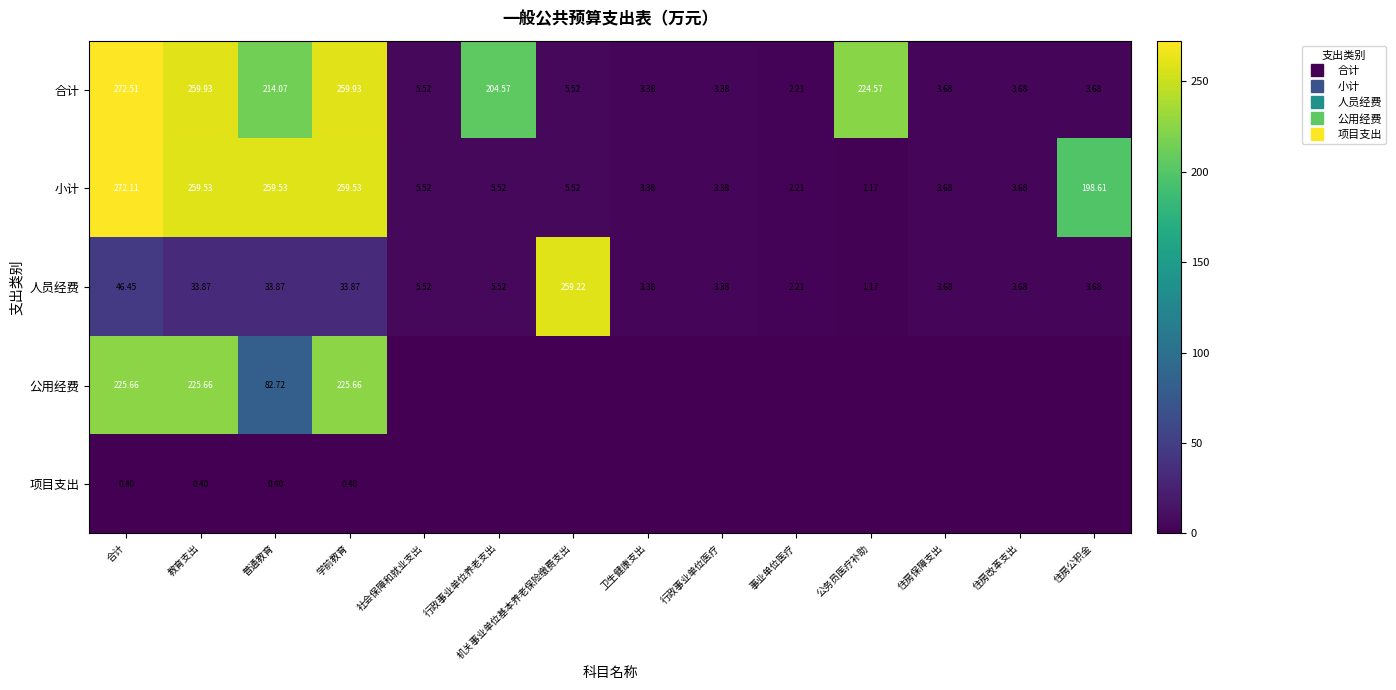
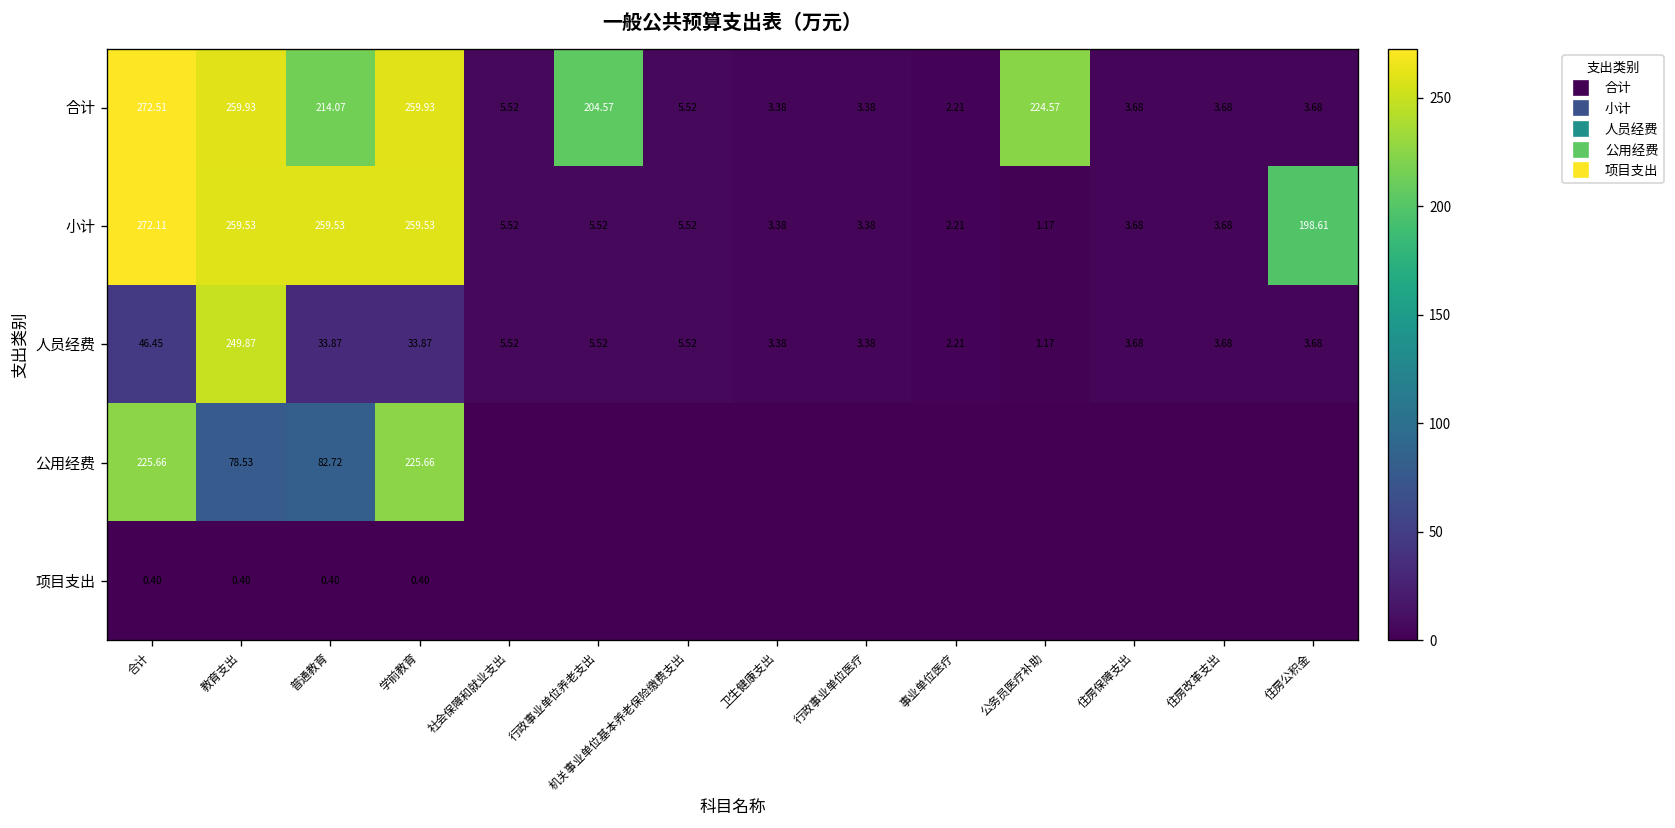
  {
    "合计": {
      "合计": 272.51,
      "教育支出": 259.93,
      "普通教育": 214.07,
      "学前教育": 259.93,
      "社会保障和就业支出": 5.52,
      "行政事业单位养老支出": 204.57,
      "机关事业单位基本养老保险缴费支出": 5.52,
      "卫生健康支出": 3.38,
      "行政事业单位医疗": 3.38,
      "事业单位医疗": 2.21,
      "公务员医疗补助": 224.57,
      "住房保障支出": 3.68,
      "住房改革支出": 3.68,
      "住房公积金": 3.68
    },
    "小计": {
      "合计": 272.11,
      "教育支出": 259.53,
      "普通教育": 259.53,
      "学前教育": 259.53,
      "社会保障和就业支出": 5.52,
      "行政事业单位养老支出": 5.52,
      "机关事业单位基本养老保险缴费支出": 5.52,
      "卫生健康支出": 3.38,
      "行政事业单位医疗": 3.38,
      "事业单位医疗": 2.21,
      "公务员医疗补助": 1.17,
      "住房保障支出": 3.68,
      "住房改革支出": 3.68,
      "住房公积金": 198.61
    },
    "人员经费": {
      "合计": 46.45,
-     "教育支出": 33.87,
+     "教育支出": 249.87,
      "普通教育": 33.87,
      "学前教育": 33.87,
      "社会保障和就业支出": 5.52,
      "行政事业单位养老支出": 5.52,
-     "机关事业单位基本养老保险缴费支出": 259.22,
+     "机关事业单位基本养老保险缴费支出": 5.52,
      "卫生健康支出": 3.38,
      "行政事业单位医疗": 3.38,
      "事业单位医疗": 2.21,
      "公务员医疗补助": 1.17,
      "住房保障支出": 3.68,
      "住房改革支出": 3.68,
      "住房公积金": 3.68
    },
    "公用经费": {
      "合计": 225.66,
-     "教育支出": 225.66,
+     "教育支出": 78.53,
      "普通教育": 82.72,
      "学前教育": 225.66
    },
    "项目支出": {
      "合计": 0.40,
      "教育支出": 0.40,
      "普通教育": 0.40,
      "学前教育": 0.40
    }
  }
